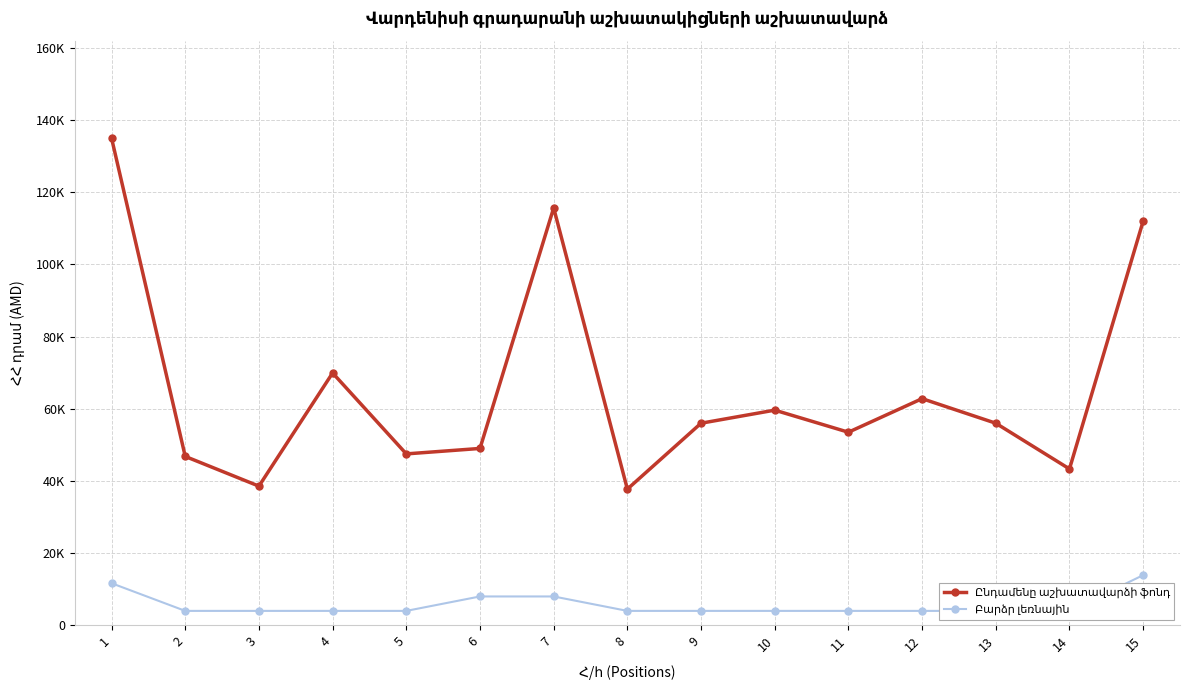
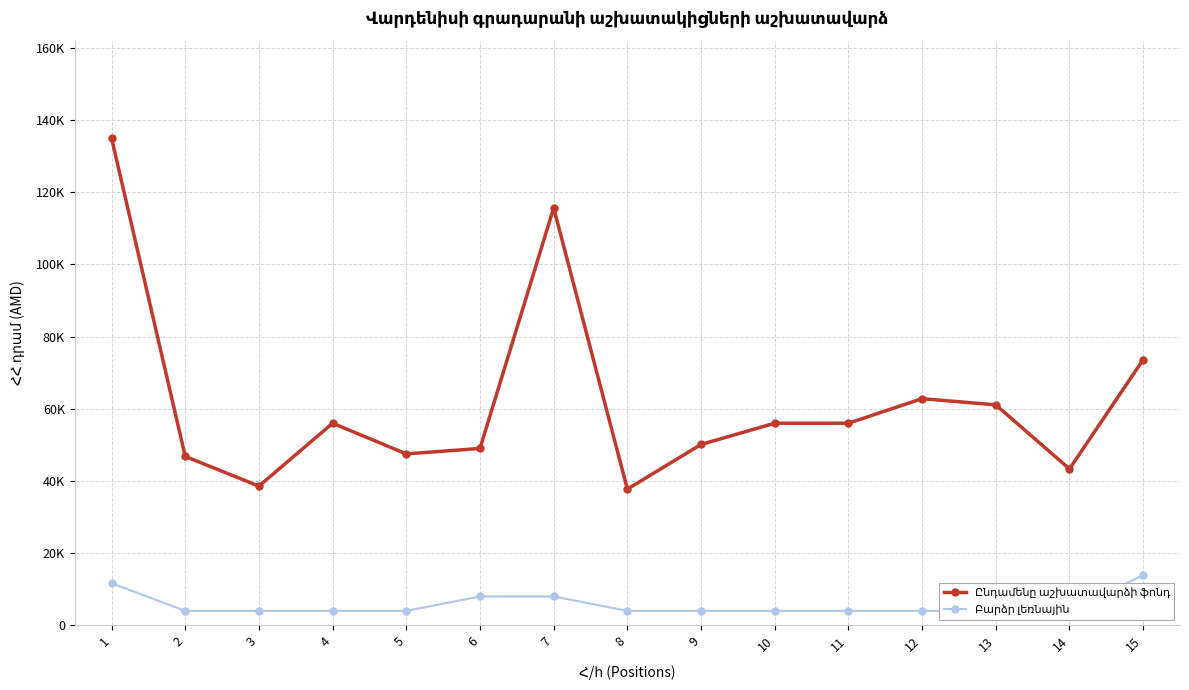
  {
    "Ընդամենը աշխատավարձի ֆոնդ": {
      "1": 135000,
      "2": 47000,
      "3": 39000,
-     "4": 70000,
+     "4": 56000,
      "5": 48000,
      "6": 49000,
      "7": 116000,
      "8": 38000,
-     "9": 56000,
-     "10": 60000,
-     "11": 54000,
+     "9": 50000,
+     "10": 56000,
+     "11": 56000,
      "12": 63000,
-     "13": 56000,
+     "13": 61000,
      "14": 43000,
-     "15": 112000
+     "15": 74000
    },
    "Բարձր լեռնային": {
      "1": 12000,
      "2": 4000,
      "3": 4000,
      "4": 4000,
      "5": 4000,
      "6": 8000,
      "7": 8000,
      "8": 4000,
      "9": 4000,
      "10": 4000,
      "11": 4000,
      "12": 4000,
      "15": 14000
    }
  }
